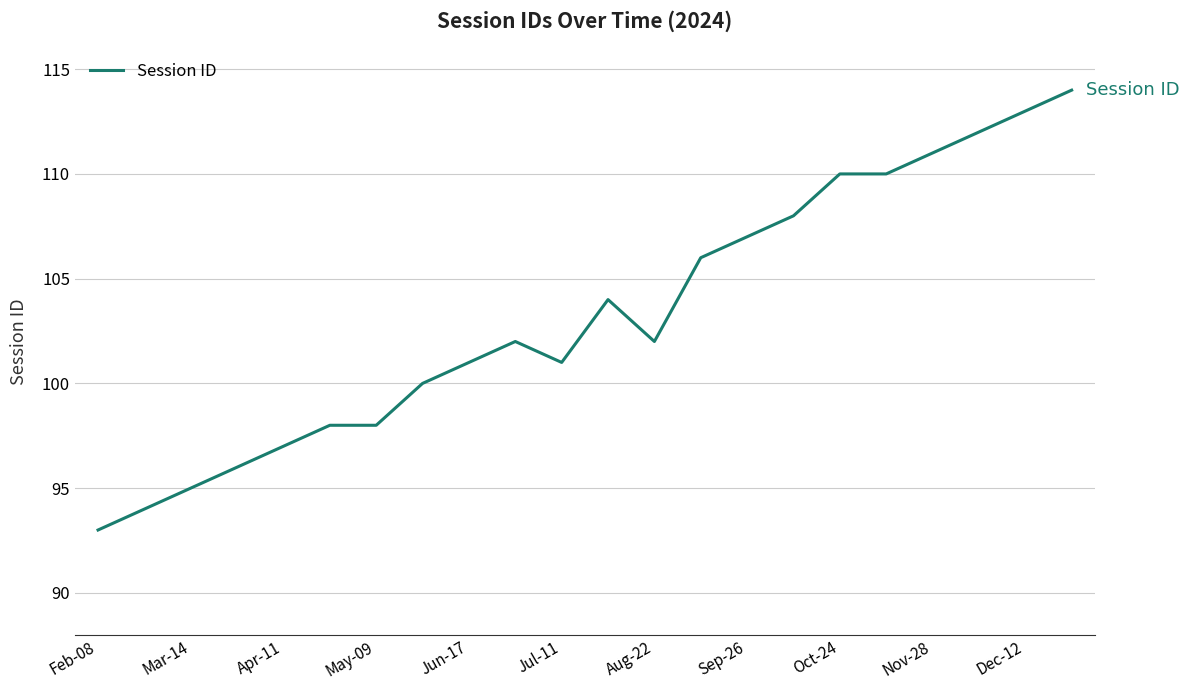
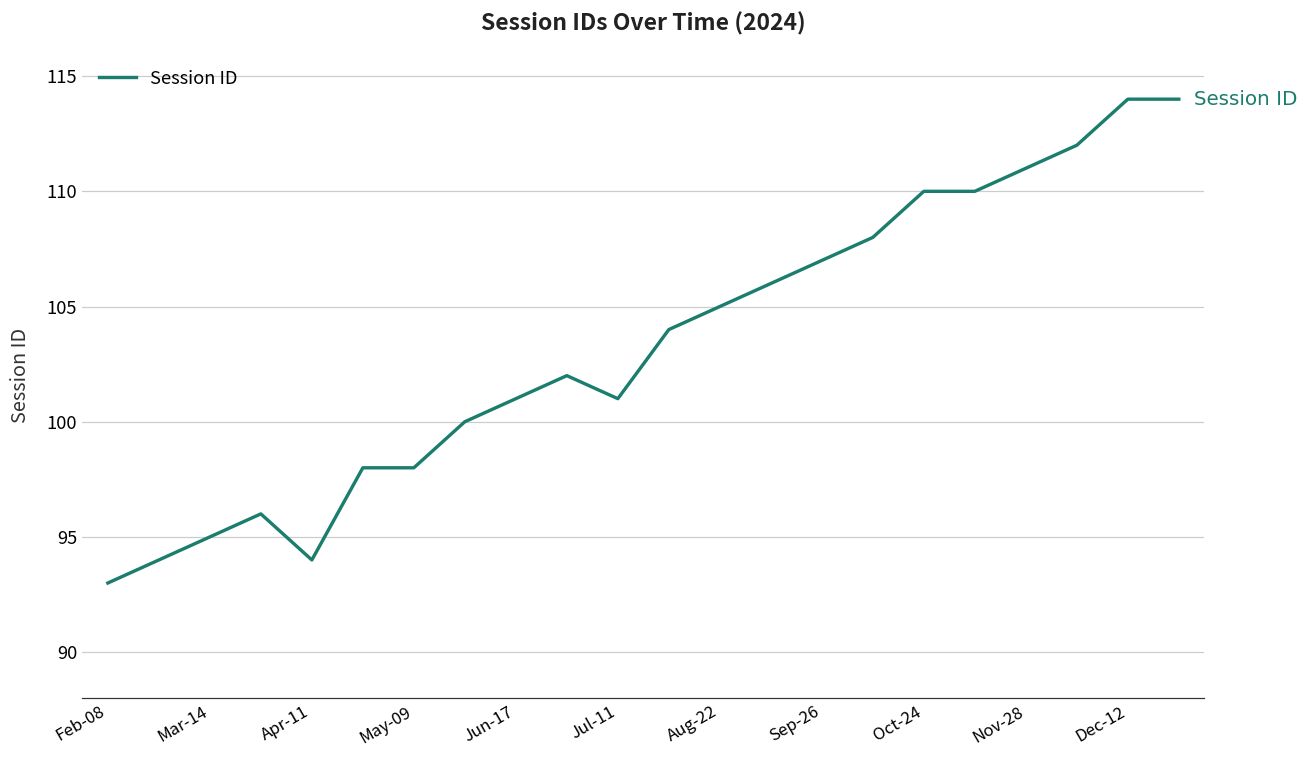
  {
    "Feb-08": 93,
    "Mar-14": 95,
-   "Apr-11": 97,
+   "Apr-11": 94,
    "May-09": 98,
    "Jun-17": 101,
    "Jul-11": 101,
-   "Aug-22": 102,
+   "Aug-22": 105,
    "Sep-26": 107,
    "Oct-24": 110,
    "Nov-28": 111,
-   "Dec-12": 113
+   "Dec-12": 114
  }
